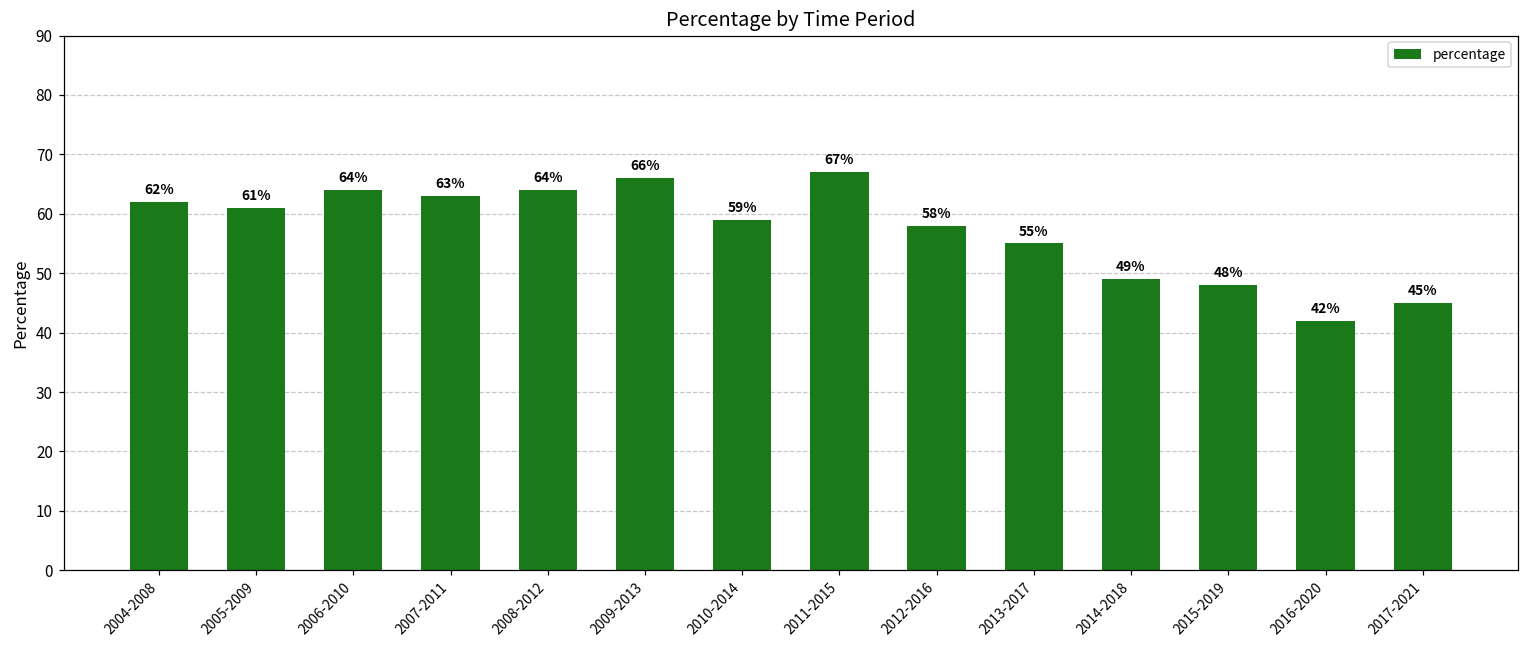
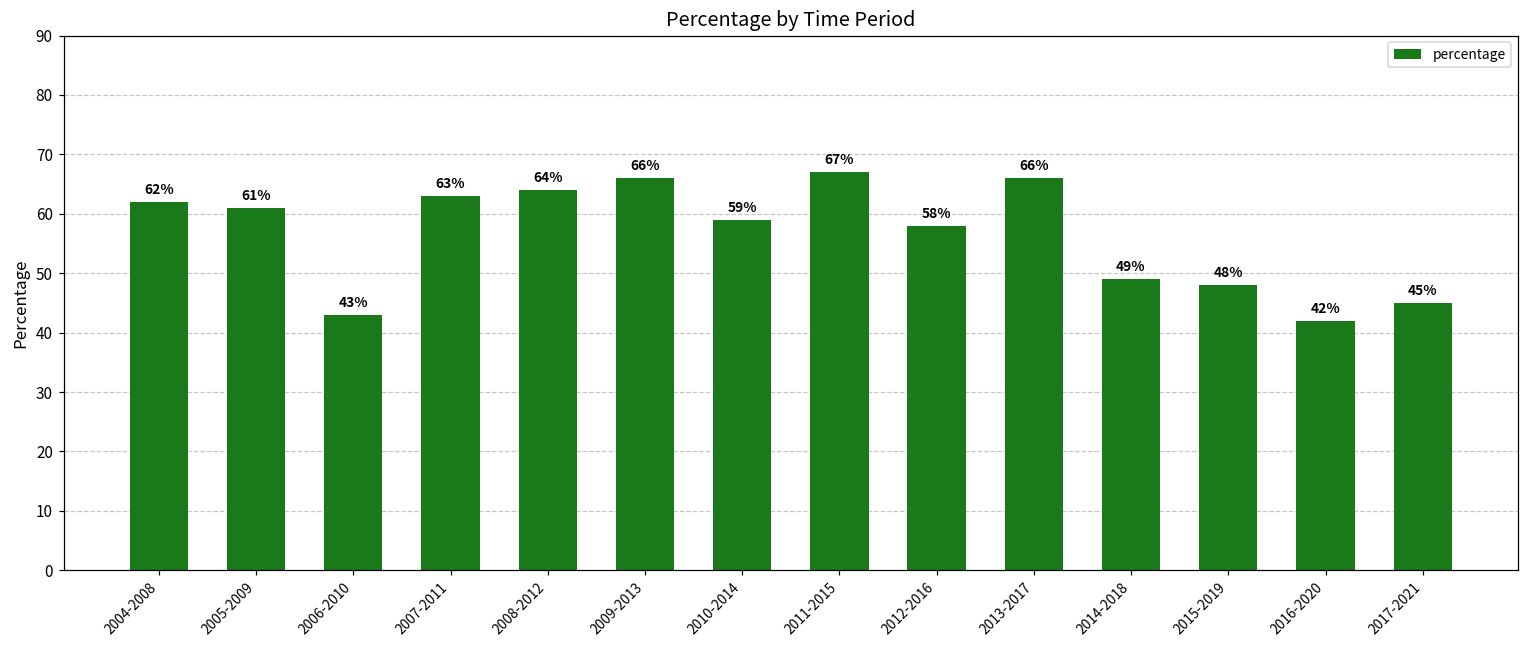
  {
    "2004-2008": "62%",
    "2005-2009": "61%",
-   "2006-2010": "64%",
+   "2006-2010": "43%",
    "2007-2011": "63%",
    "2008-2012": "64%",
    "2009-2013": "66%",
    "2010-2014": "59%",
    "2011-2015": "67%",
    "2012-2016": "58%",
-   "2013-2017": "55%",
+   "2013-2017": "66%",
    "2014-2018": "49%",
    "2015-2019": "48%",
    "2016-2020": "42%",
    "2017-2021": "45%"
  }
